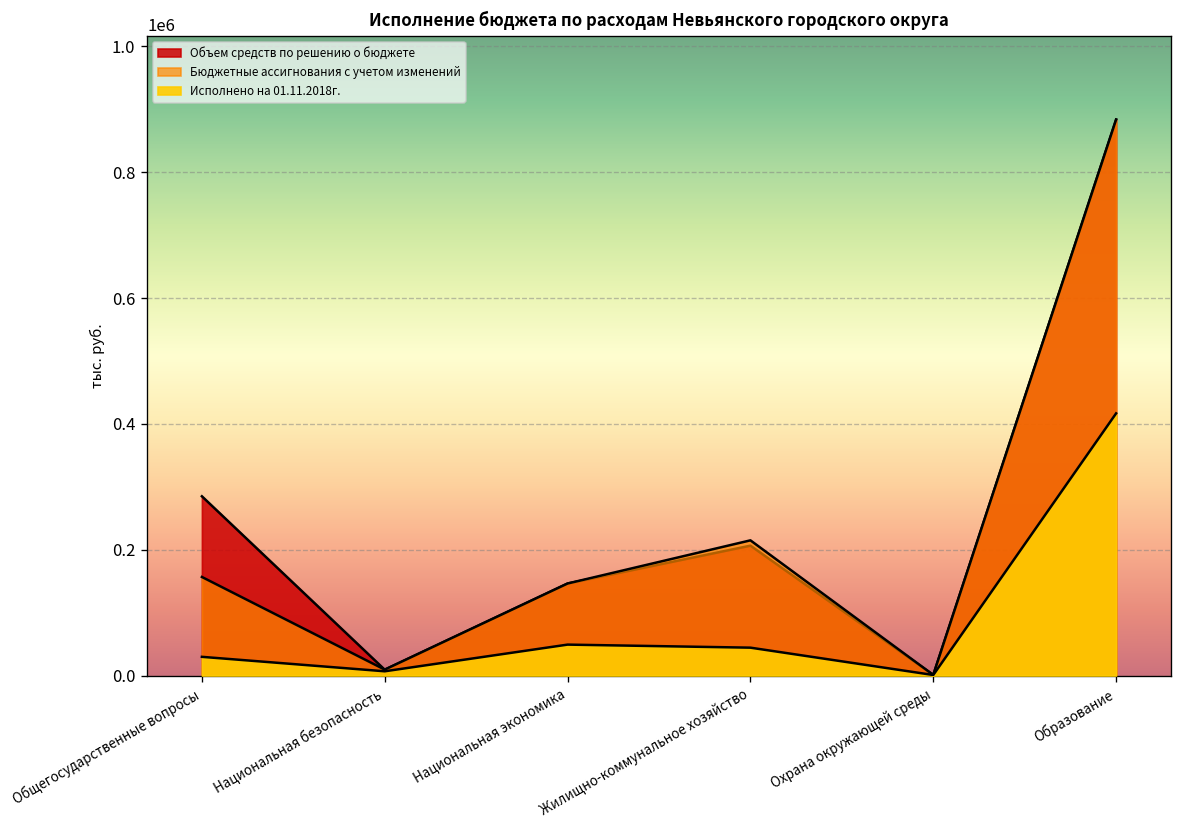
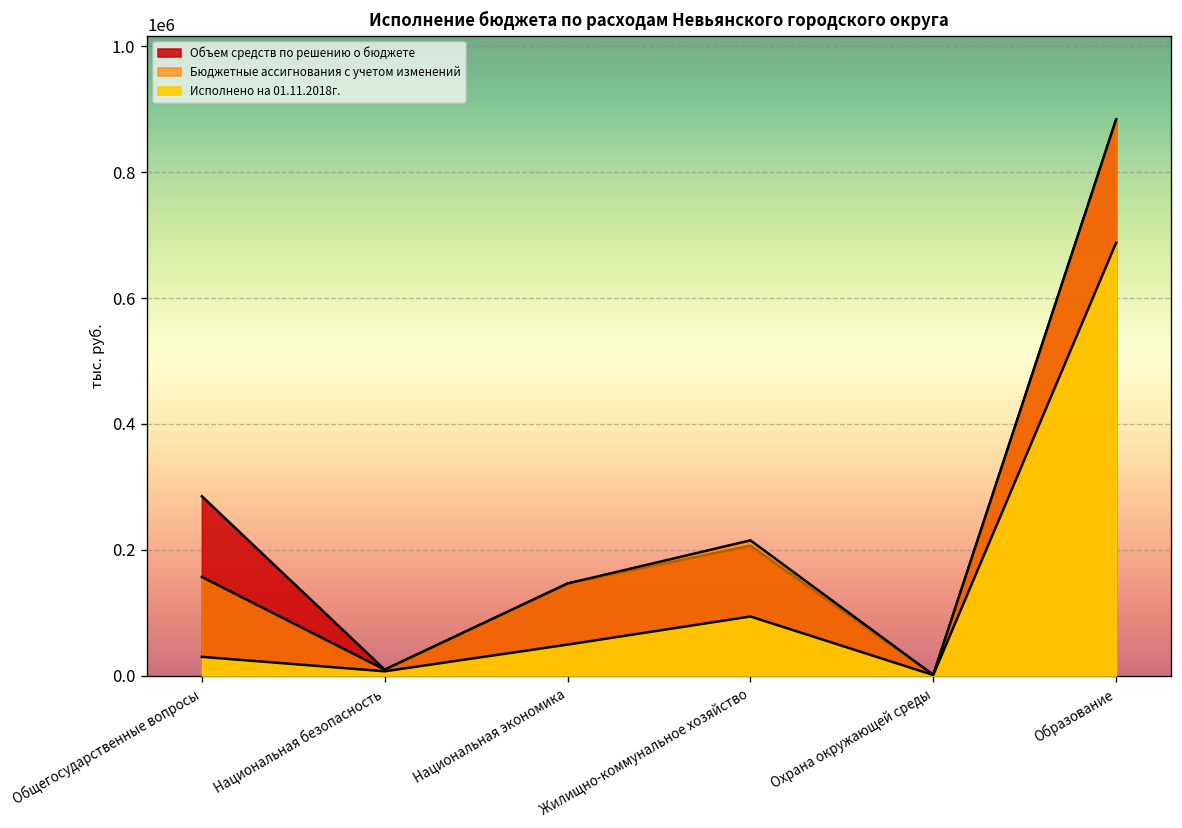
  {
    "Объем средств по решению о бюджете": {
      "Общегосударственные вопросы": 280000,
      "Жилищно-коммунальное хозяйство": 210000
    },
    "Бюджетные ассигнования с учетом изменений": {
      "Общегосударственные вопросы": 160000,
      "Жилищно-коммунальное хозяйство": 210000
    },
    "Исполнено на 01.11.2018г.": {
      "Общегосударственные вопросы": 30000,
      "Национальная экономика": 50000,
-     "Жилищно-коммунальное хозяйство": 40000,
-     "Образование": 420000
+     "Жилищно-коммунальное хозяйство": 90000,
+     "Образование": 690000
    }
  }
